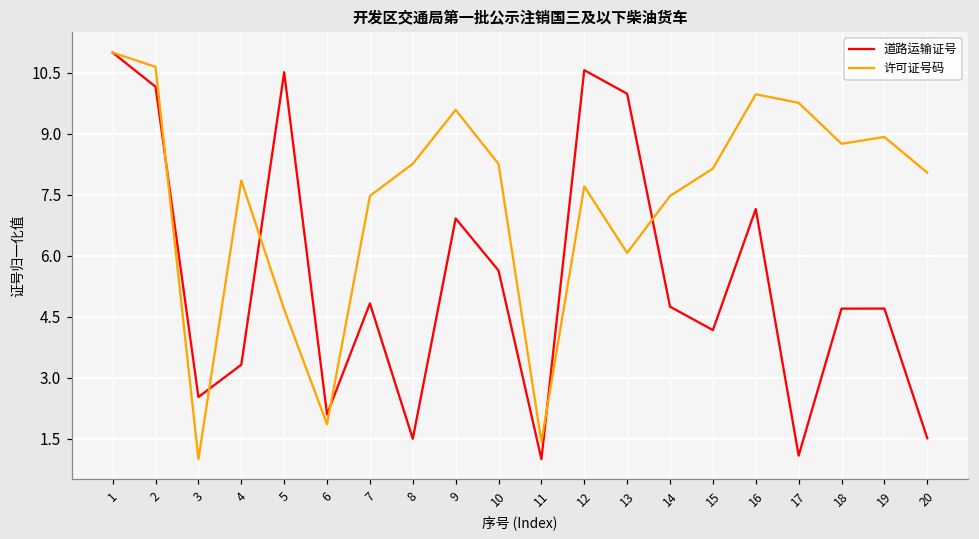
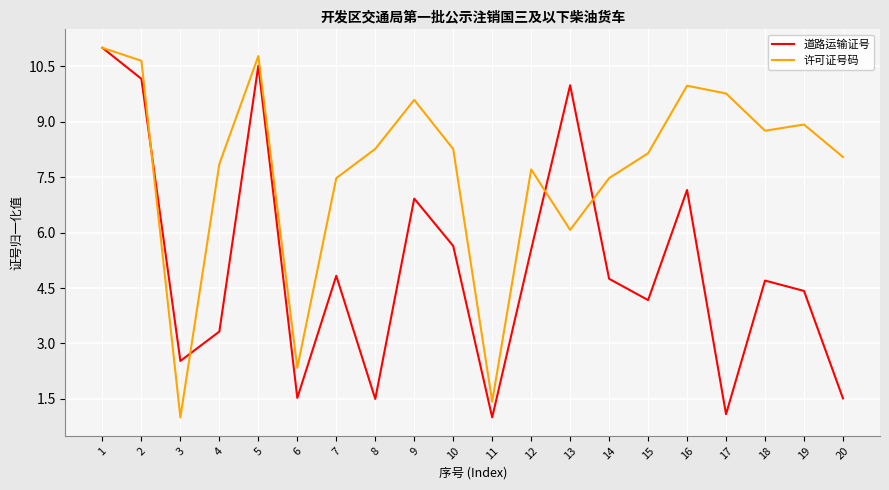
  {
    "道路运输证号": {
      "2": 10.2,
      "3": 2.5,
      "4": 3.3,
      "5": 10.5,
-     "6": 2.1,
+     "6": 1.5,
      "7": 4.8,
      "8": 1.5,
      "9": 6.9,
      "10": 5.6,
      "11": 1.0,
-     "12": 10.6,
+     "12": 5.5,
      "13": 10.0,
      "14": 4.8,
      "15": 4.2,
      "16": 7.2,
      "17": 1.1,
      "18": 4.7,
-     "19": 4.7,
+     "19": 4.4,
      "20": 1.5
    },
    "许可证号码": {
      "2": 10.6,
      "3": 1.0,
      "4": 7.9,
-     "5": 4.7,
-     "6": 1.9,
+     "5": 10.8,
+     "6": 2.3,
      "7": 7.5,
      "8": 8.3,
      "9": 9.6,
      "10": 8.3,
      "11": 1.4,
      "12": 7.7,
      "13": 6.1,
      "14": 7.5,
      "15": 8.1,
      "16": 10.0,
      "17": 9.8,
      "18": 8.8,
      "19": 8.9,
      "20": 8.0
    }
  }
